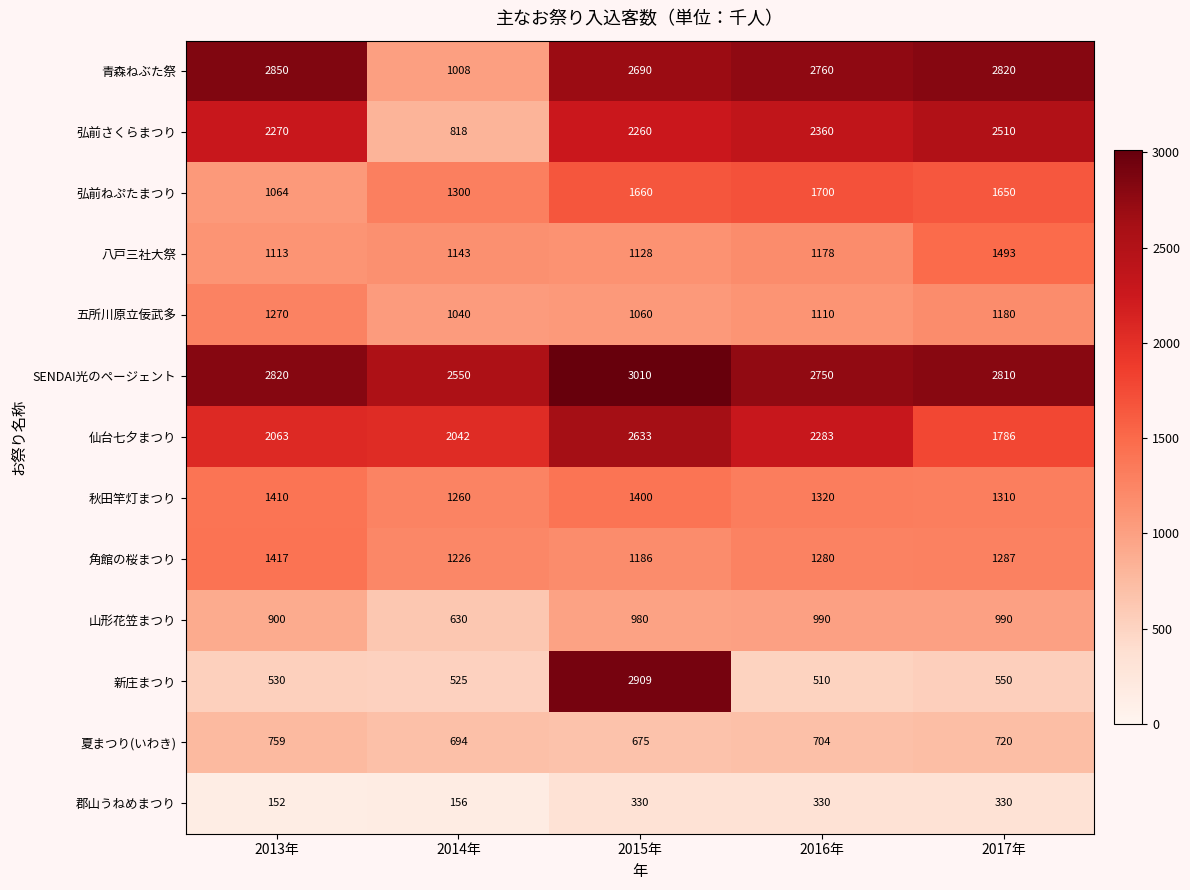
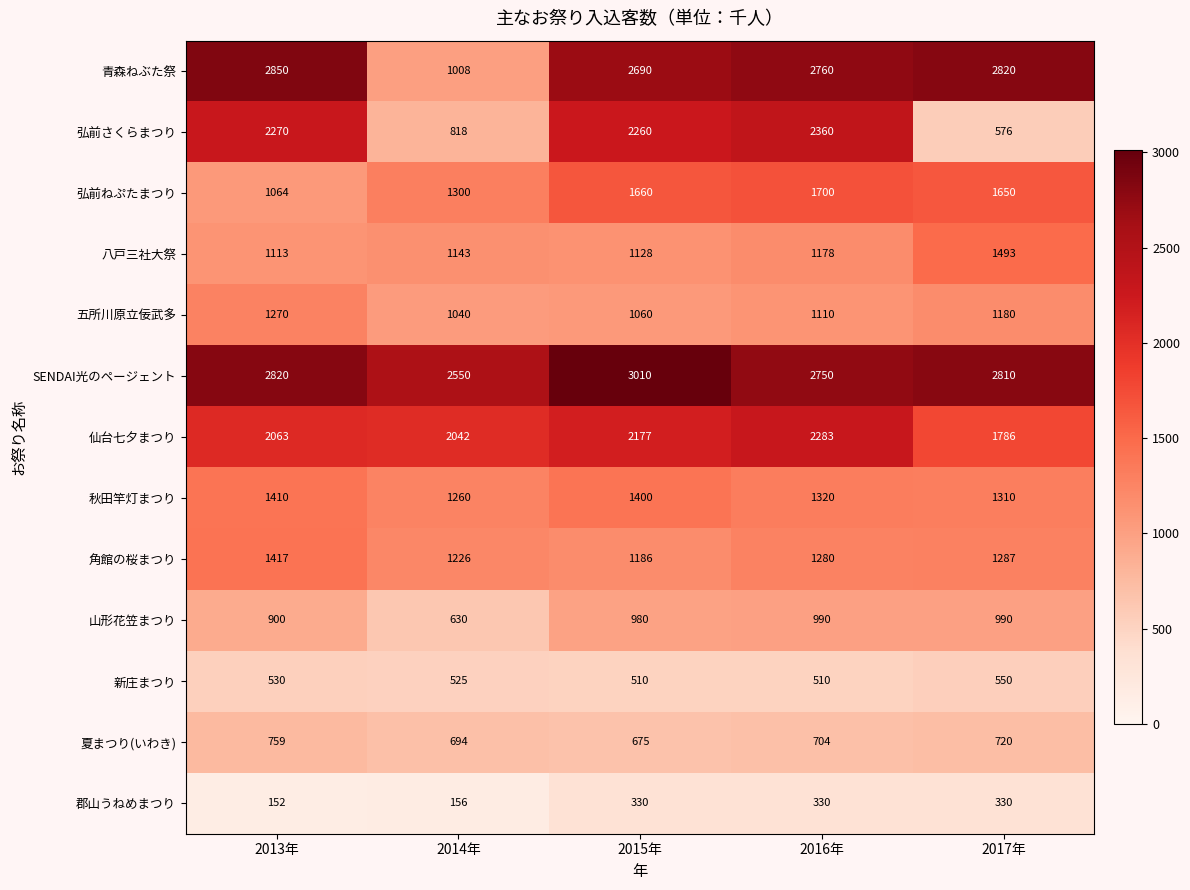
  {
    "青森ねぶた祭": {
      "2013年": 2850,
      "2014年": 1008,
      "2015年": 2690,
      "2016年": 2760,
      "2017年": 2820
    },
    "弘前さくらまつり": {
      "2013年": 2270,
      "2014年": 818,
      "2015年": 2260,
      "2016年": 2360,
-     "2017年": 2510
+     "2017年": 576
    },
    "弘前ねぷたまつり": {
      "2013年": 1064,
      "2014年": 1300,
      "2015年": 1660,
      "2016年": 1700,
      "2017年": 1650
    },
    "八戸三社大祭": {
      "2013年": 1113,
      "2014年": 1143,
      "2015年": 1128,
      "2016年": 1178,
      "2017年": 1493
    },
    "五所川原立佞武多": {
      "2013年": 1270,
      "2014年": 1040,
      "2015年": 1060,
      "2016年": 1110,
      "2017年": 1180
    },
    "SENDAI光のページェント": {
      "2013年": 2820,
      "2014年": 2550,
      "2015年": 3010,
      "2016年": 2750,
      "2017年": 2810
    },
    "仙台七夕まつり": {
      "2013年": 2063,
      "2014年": 2042,
-     "2015年": 2633,
+     "2015年": 2177,
      "2016年": 2283,
      "2017年": 1786
    },
    "秋田竿灯まつり": {
      "2013年": 1410,
      "2014年": 1260,
      "2015年": 1400,
      "2016年": 1320,
      "2017年": 1310
    },
    "角館の桜まつり": {
      "2013年": 1417,
      "2014年": 1226,
      "2015年": 1186,
      "2016年": 1280,
      "2017年": 1287
    },
    "山形花笠まつり": {
      "2013年": 900,
      "2014年": 630,
      "2015年": 980,
      "2016年": 990,
      "2017年": 990
    },
    "新庄まつり": {
      "2013年": 530,
      "2014年": 525,
-     "2015年": 2909,
+     "2015年": 510,
      "2016年": 510,
      "2017年": 550
    },
    "夏まつり(いわき)": {
      "2013年": 759,
      "2014年": 694,
      "2015年": 675,
      "2016年": 704,
      "2017年": 720
    },
    "郡山うねめまつり": {
      "2013年": 152,
      "2014年": 156,
      "2015年": 330,
      "2016年": 330,
      "2017年": 330
    }
  }
